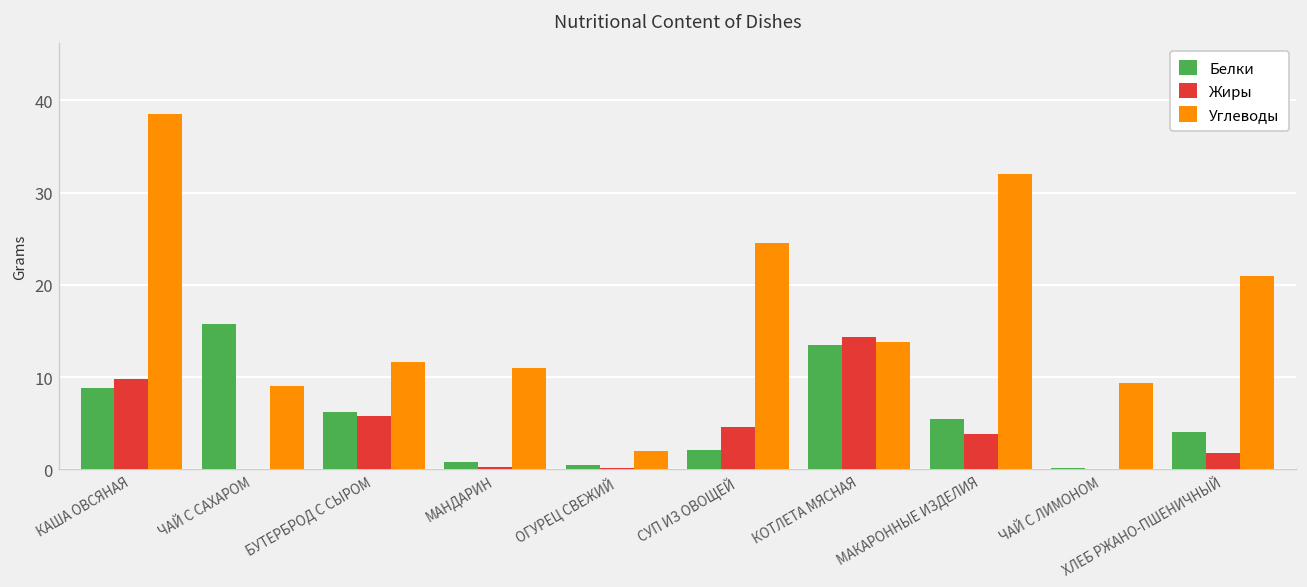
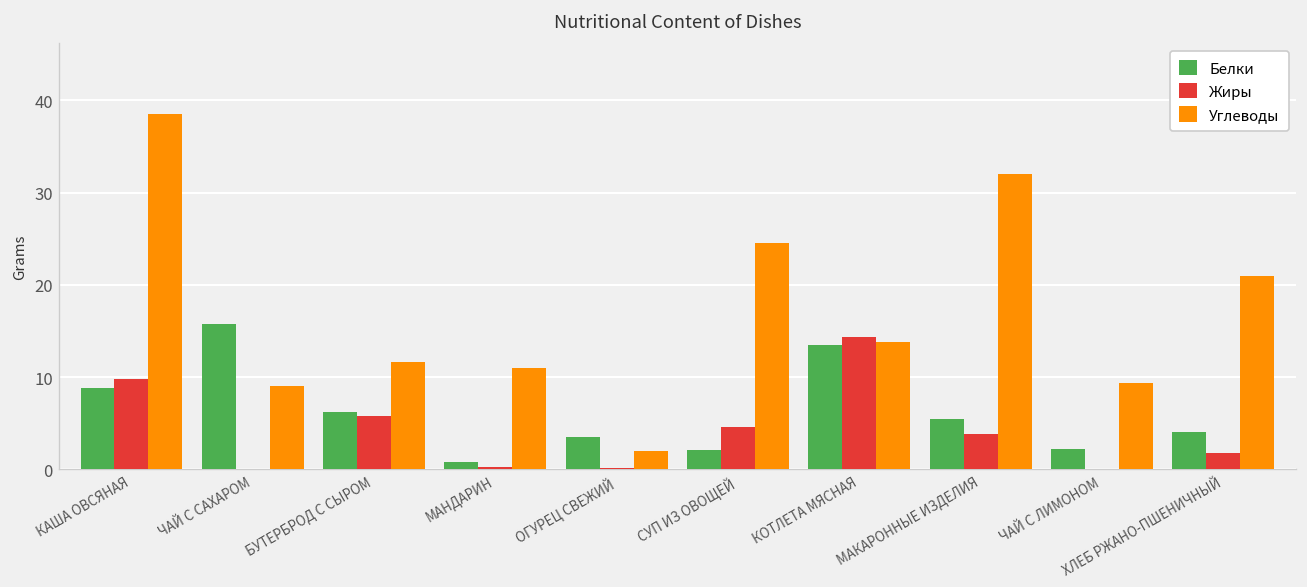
  {
    "Белки": {
      "КАША ОВСЯНАЯ": 9,
      "ЧАЙ С САХАРОМ": 16,
      "БУТЕРБРОД С СЫРОМ": 6,
      "МАНДАРИН": 1,
-     "ОГУРЕЦ СВЕЖИЙ": 1,
+     "ОГУРЕЦ СВЕЖИЙ": 4,
      "СУП ИЗ ОВОЩЕЙ": 2,
      "КОТЛЕТА МЯСНАЯ": 14,
      "МАКАРОННЫЕ ИЗДЕЛИЯ": 5,
-     "ЧАЙ С ЛИМОНОМ": 0,
+     "ЧАЙ С ЛИМОНОМ": 2,
      "ХЛЕБ РЖАНО-ПШЕНИЧНЫЙ": 4
    },
    "Жиры": {
      "КАША ОВСЯНАЯ": 10,
      "ЧАЙ С САХАРОМ": 0,
      "БУТЕРБРОД С СЫРОМ": 6,
      "СУП ИЗ ОВОЩЕЙ": 5,
      "КОТЛЕТА МЯСНАЯ": 14,
      "МАКАРОННЫЕ ИЗДЕЛИЯ": 4,
      "ЧАЙ С ЛИМОНОМ": 0,
      "ХЛЕБ РЖАНО-ПШЕНИЧНЫЙ": 2
    },
    "Углеводы": {
      "КАША ОВСЯНАЯ": 39,
      "ЧАЙ С САХАРОМ": 9,
      "БУТЕРБРОД С СЫРОМ": 12,
      "МАНДАРИН": 11,
      "ОГУРЕЦ СВЕЖИЙ": 2,
      "СУП ИЗ ОВОЩЕЙ": 25,
      "КОТЛЕТА МЯСНАЯ": 14,
      "МАКАРОННЫЕ ИЗДЕЛИЯ": 32,
      "ЧАЙ С ЛИМОНОМ": 9,
      "ХЛЕБ РЖАНО-ПШЕНИЧНЫЙ": 21
    }
  }
